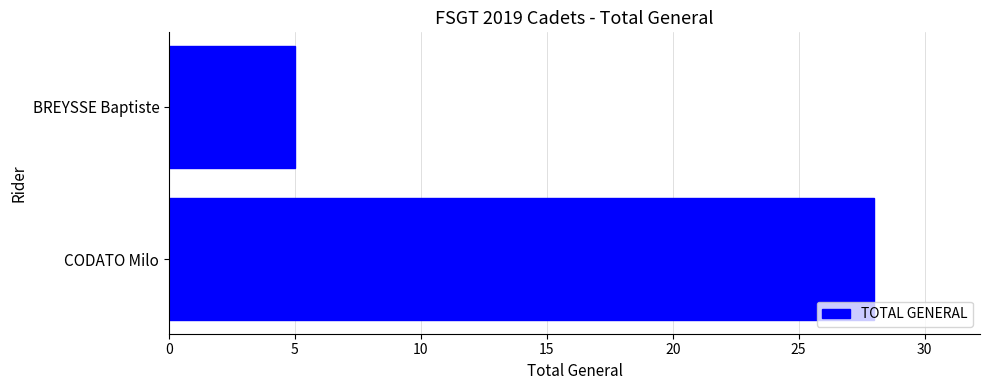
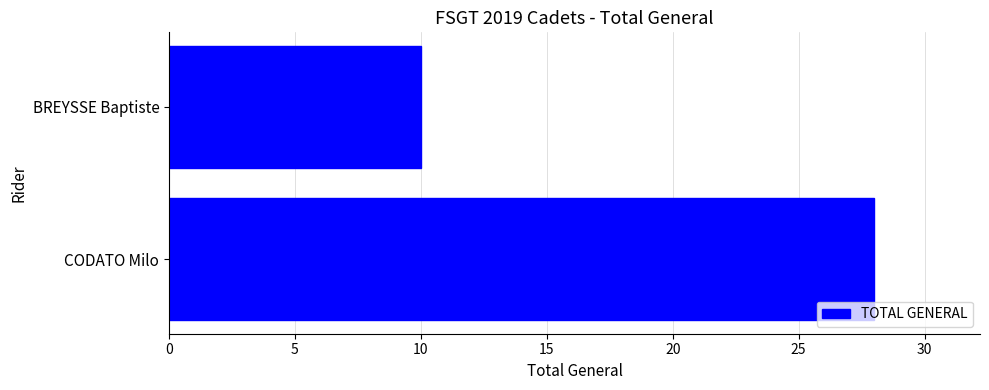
  {
-   "BREYSSE Baptiste": 5,
+   "BREYSSE Baptiste": 10,
    "CODATO Milo": 28
  }
